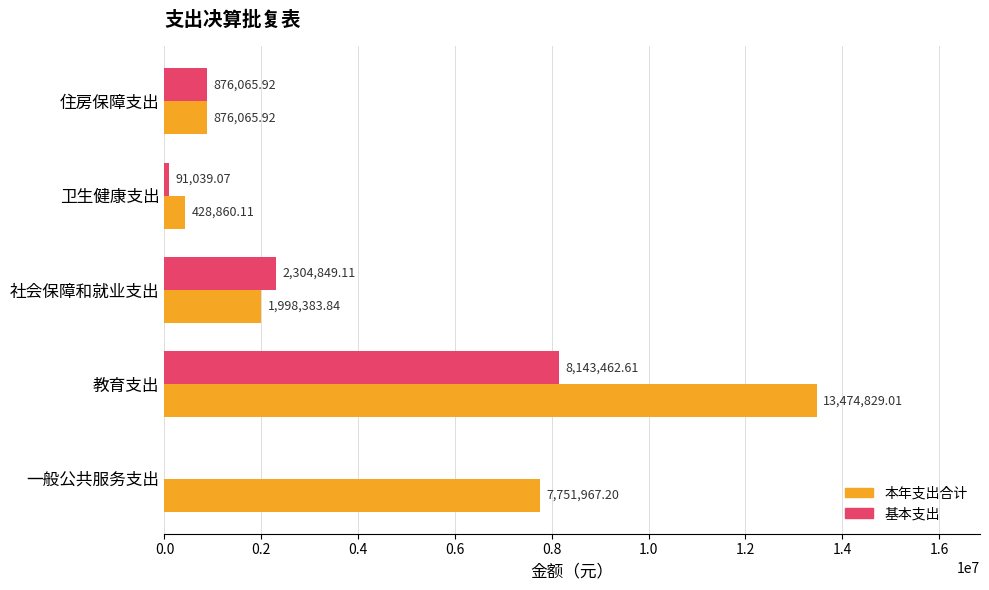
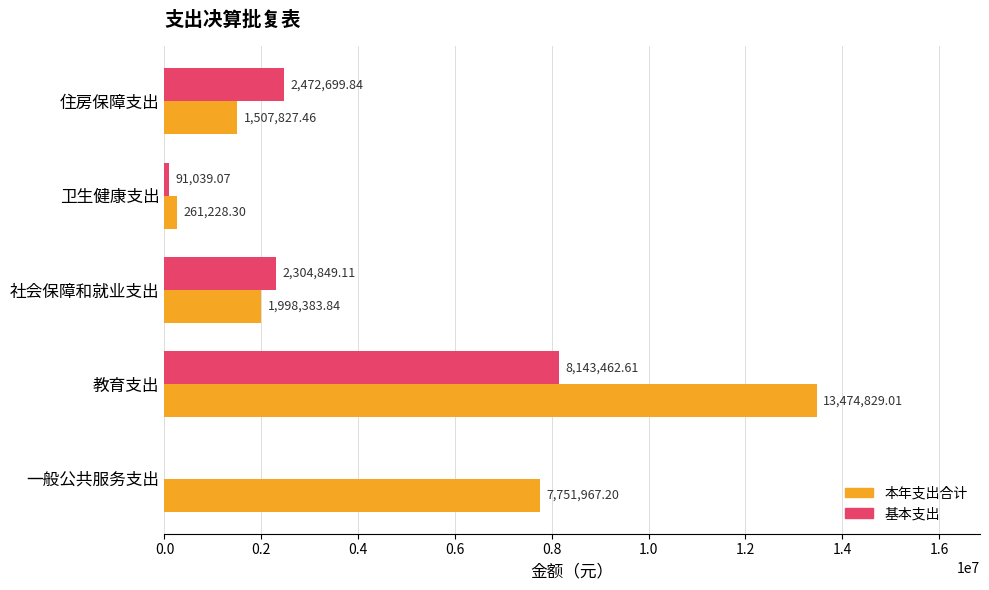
  {
    "本年支出合计": {
-     "住房保障支出": "876,065.92",
-     "卫生健康支出": "428,860.11",
+     "住房保障支出": "1,507,827.46",
+     "卫生健康支出": "261,228.30",
      "社会保障和就业支出": "1,998,383.84",
      "教育支出": "13,474,829.01",
      "一般公共服务支出": "7,751,967.20"
    },
    "基本支出": {
-     "住房保障支出": "876,065.92",
+     "住房保障支出": "2,472,699.84",
      "卫生健康支出": "91,039.07",
      "社会保障和就业支出": "2,304,849.11",
      "教育支出": "8,143,462.61"
    }
  }
